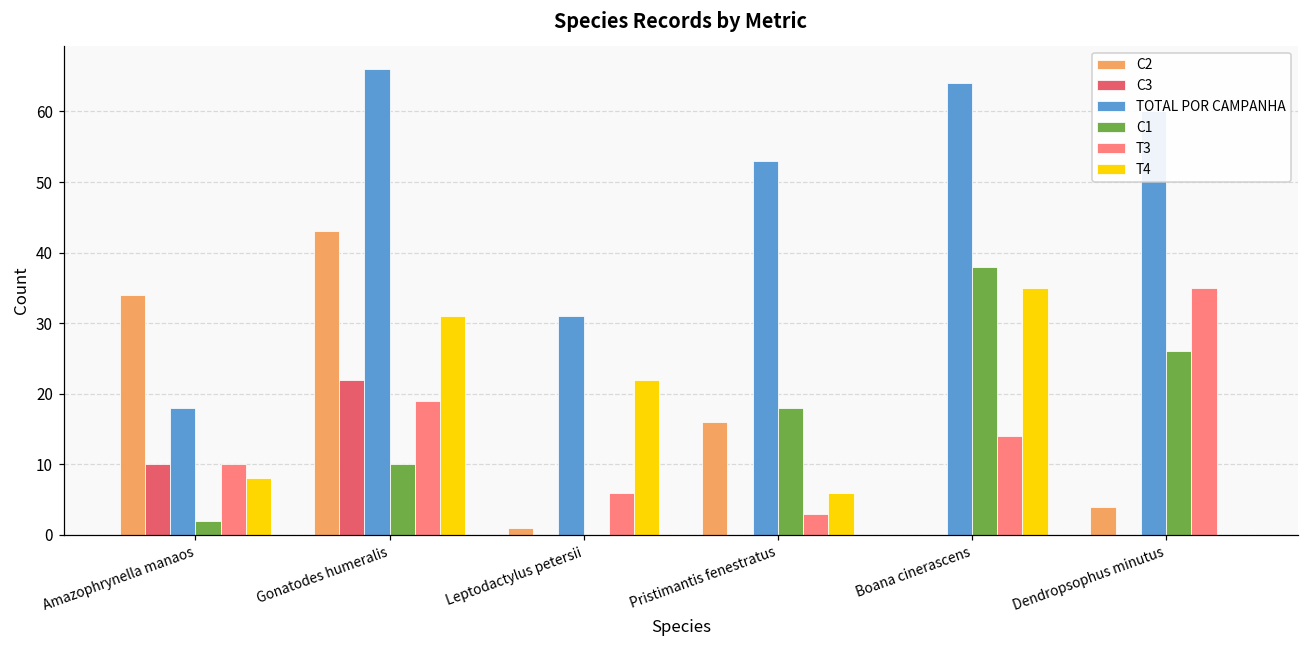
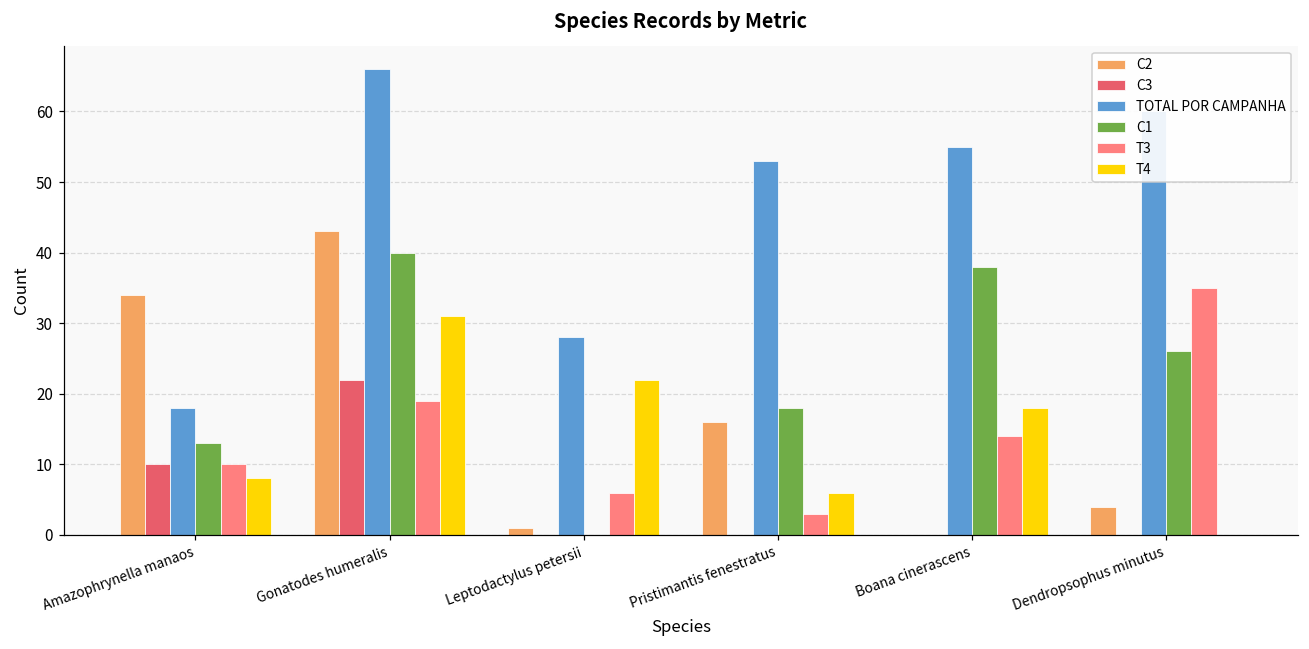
  {
    "TOTAL POR CAMPANHA": {
      "Amazophrynella manaos": 18,
      "Gonatodes humeralis": 66,
-     "Leptodactylus petersii": 31,
+     "Leptodactylus petersii": 28,
      "Pristimantis fenestratus": 53,
-     "Boana cinerascens": 64
+     "Boana cinerascens": 55
    },
    "C1": {
-     "Amazophrynella manaos": 2,
-     "Gonatodes humeralis": 10,
+     "Amazophrynella manaos": 13,
+     "Gonatodes humeralis": 40,
      "Leptodactylus petersii": 0,
      "Pristimantis fenestratus": 18,
      "Boana cinerascens": 38,
      "Dendropsophus minutus": 26
    },
    "T4": {
      "Amazophrynella manaos": 8,
      "Gonatodes humeralis": 31,
      "Leptodactylus petersii": 22,
      "Pristimantis fenestratus": 6,
-     "Boana cinerascens": 35,
+     "Boana cinerascens": 18,
      "Dendropsophus minutus": 0
    }
  }
